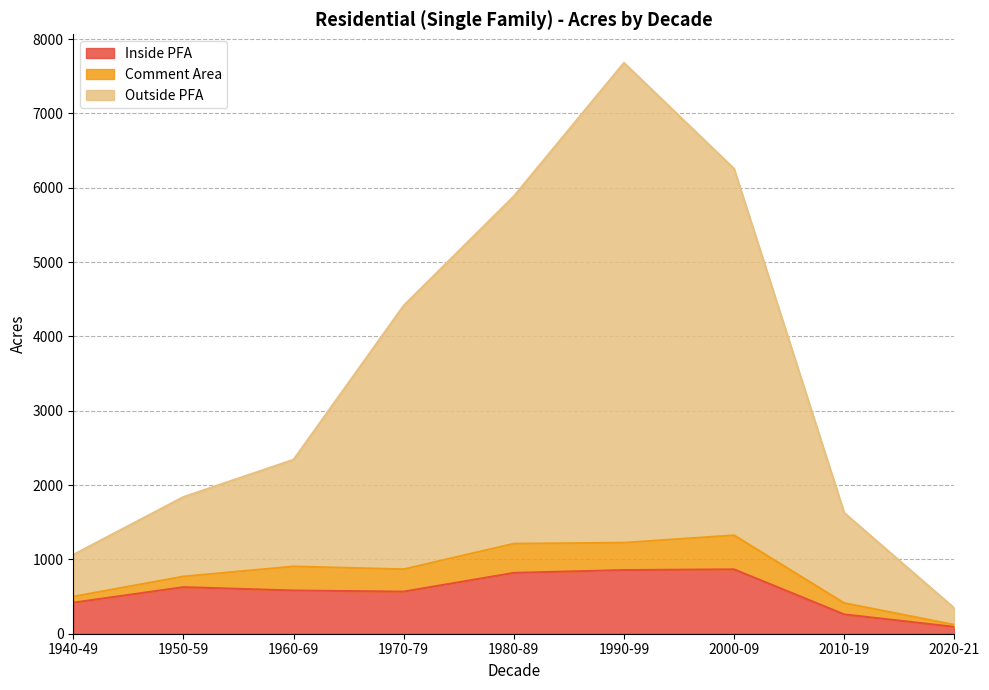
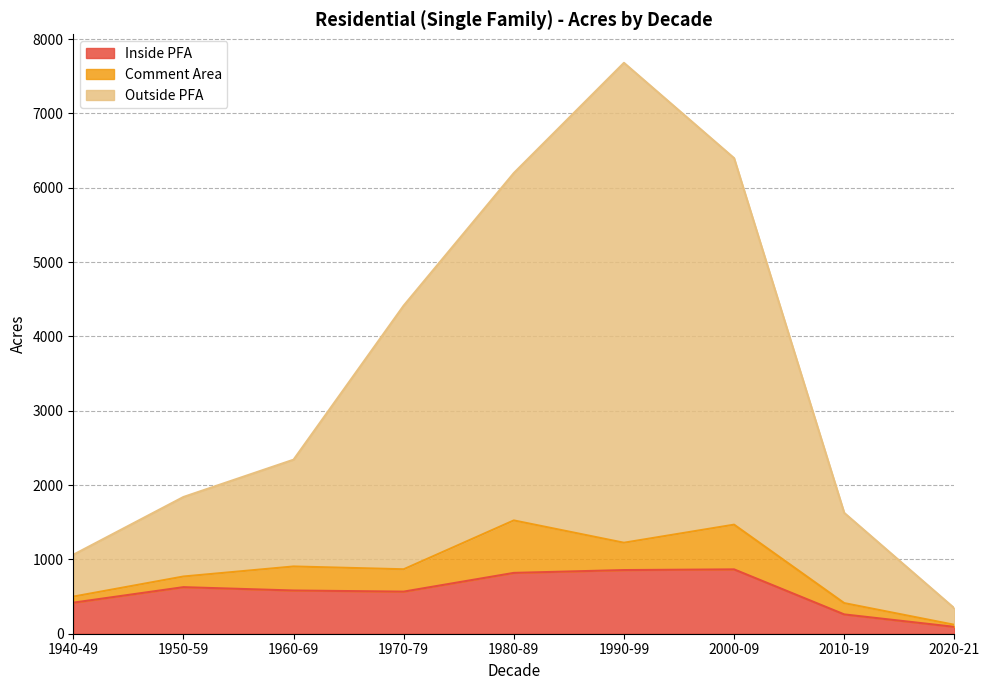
  {
    "Inside PFA": {
      "1940-49": 400,
      "1950-59": 600,
      "1960-69": 600,
      "1970-79": 600,
      "1980-89": 800,
      "1990-99": 900,
      "2000-09": 900,
      "2010-19": 300
    },
    "Comment Area": {
      "1940-49": 100,
      "1950-59": 100,
      "1960-69": 300,
      "1970-79": 300,
-     "1980-89": 400,
+     "1980-89": 700,
      "1990-99": 400,
-     "2000-09": 500,
+     "2000-09": 600,
      "2010-19": 200
    },
    "Outside PFA": {
      "1940-49": 600,
      "1950-59": 1100,
      "1960-69": 1400,
      "1970-79": 3500,
      "1980-89": 4700,
      "1990-99": 6500,
      "2000-09": 4900,
      "2010-19": 1200,
      "2020-21": 200
    }
  }
